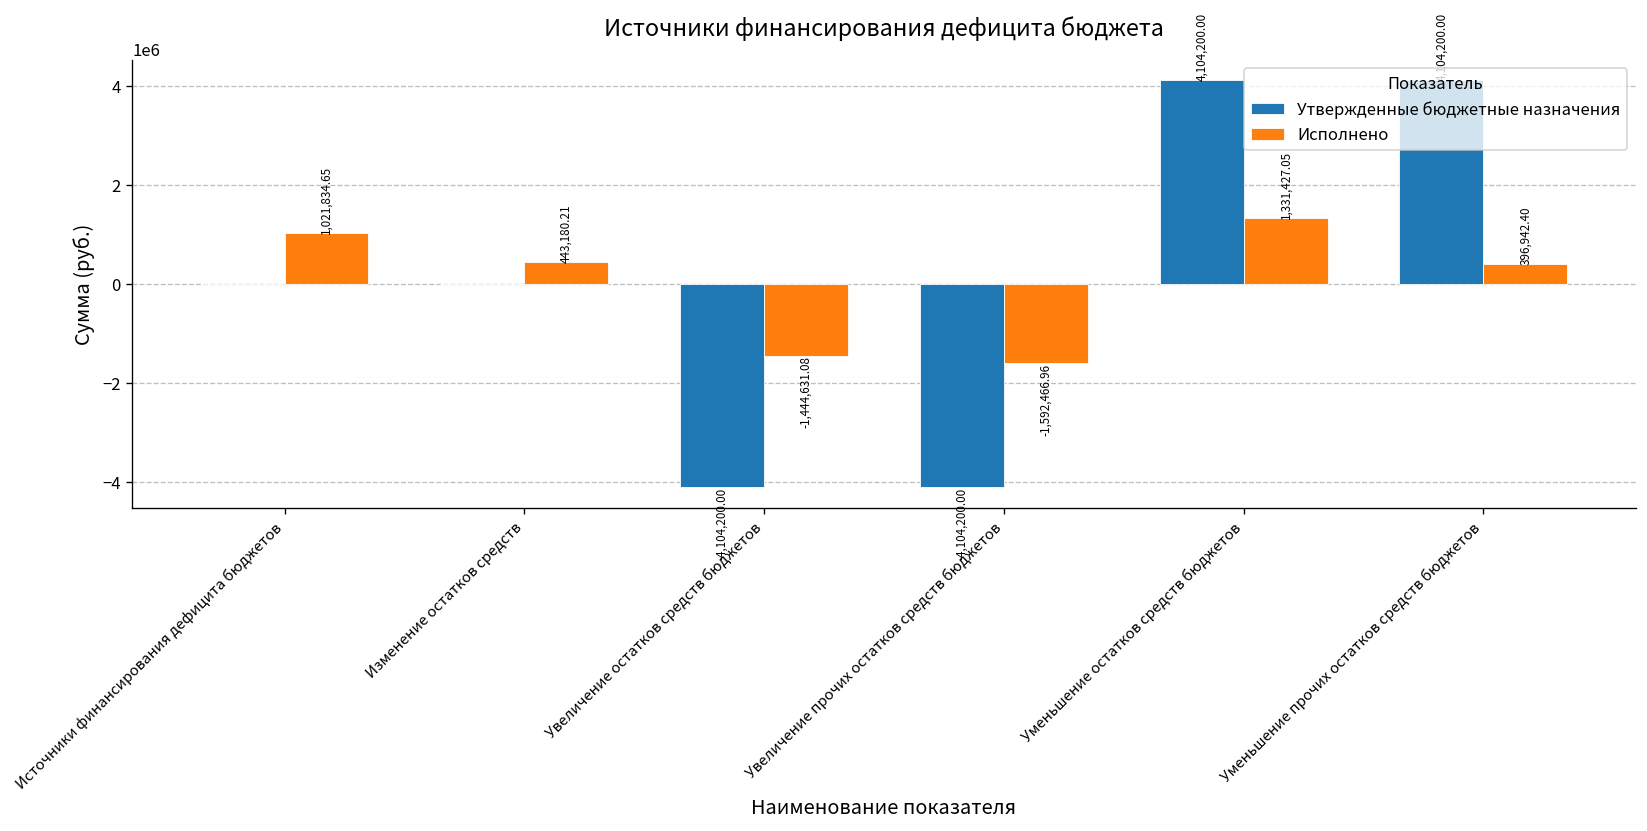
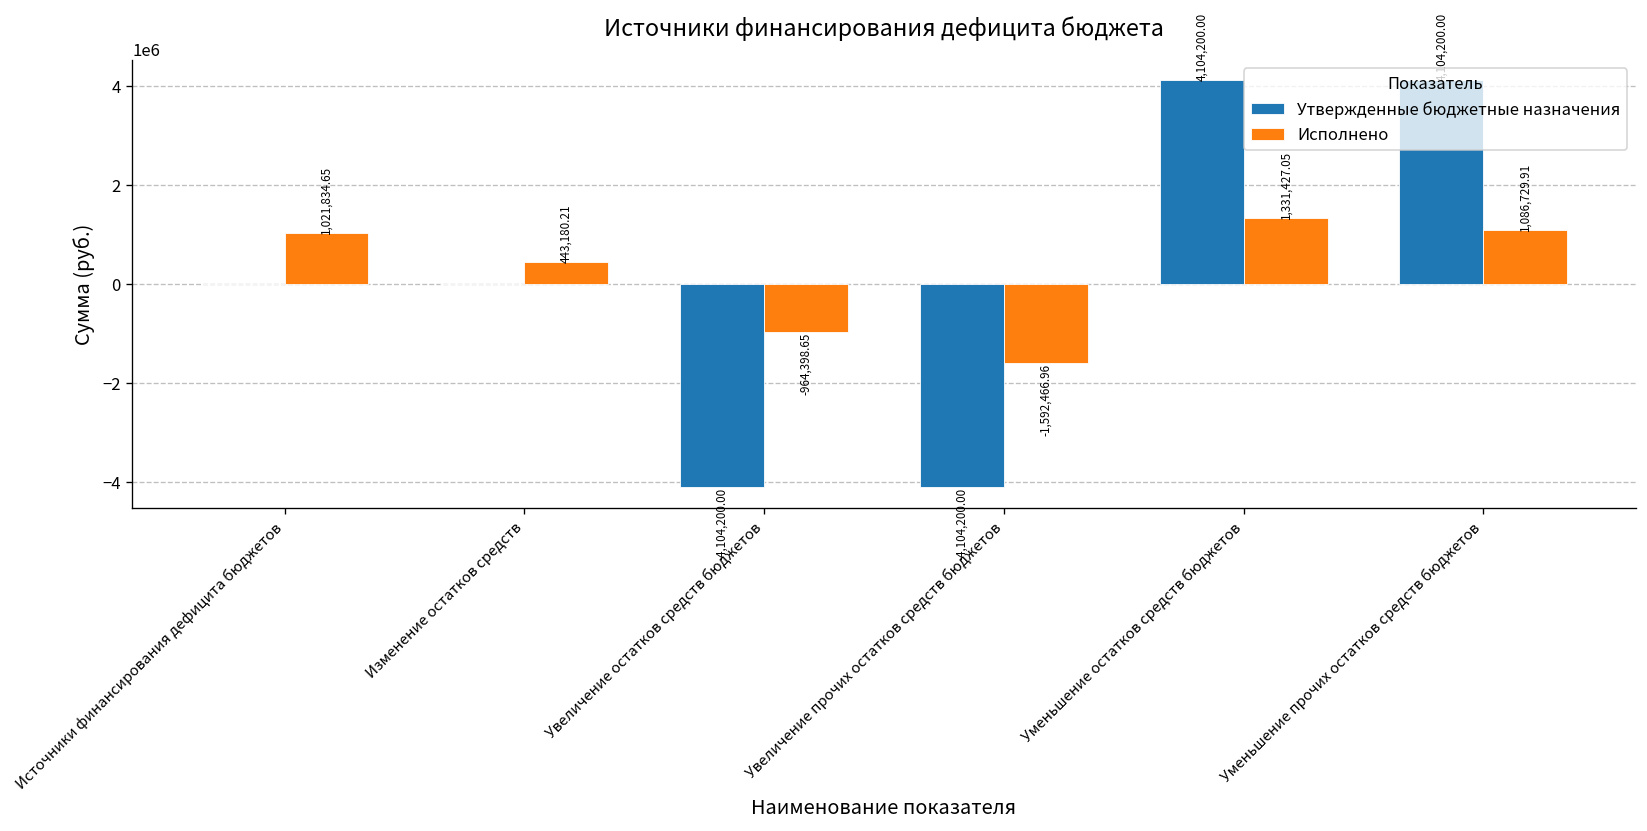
  {
    "Утвержденные бюджетные назначения": {
      "Увеличение остатков средств бюджетов": "-4,104,200.00",
      "Увеличение прочих остатков средств бюджетов": "-4,104,200.00",
      "Уменьшение остатков средств бюджетов": "4,104,200.00"
    },
    "Исполнено": {
      "Источники финансирования дефицита бюджетов": "1,021,834.65",
      "Изменение остатков средств": "443,180.21",
-     "Увеличение остатков средств бюджетов": "-1,444,631.08",
+     "Увеличение остатков средств бюджетов": "-964,398.65",
      "Увеличение прочих остатков средств бюджетов": "-1,592,466.96",
-     "Уменьшение прочих остатков средств бюджетов": "396,942.40"
+     "Уменьшение прочих остатков средств бюджетов": "1,086,729.91"
    }
  }
